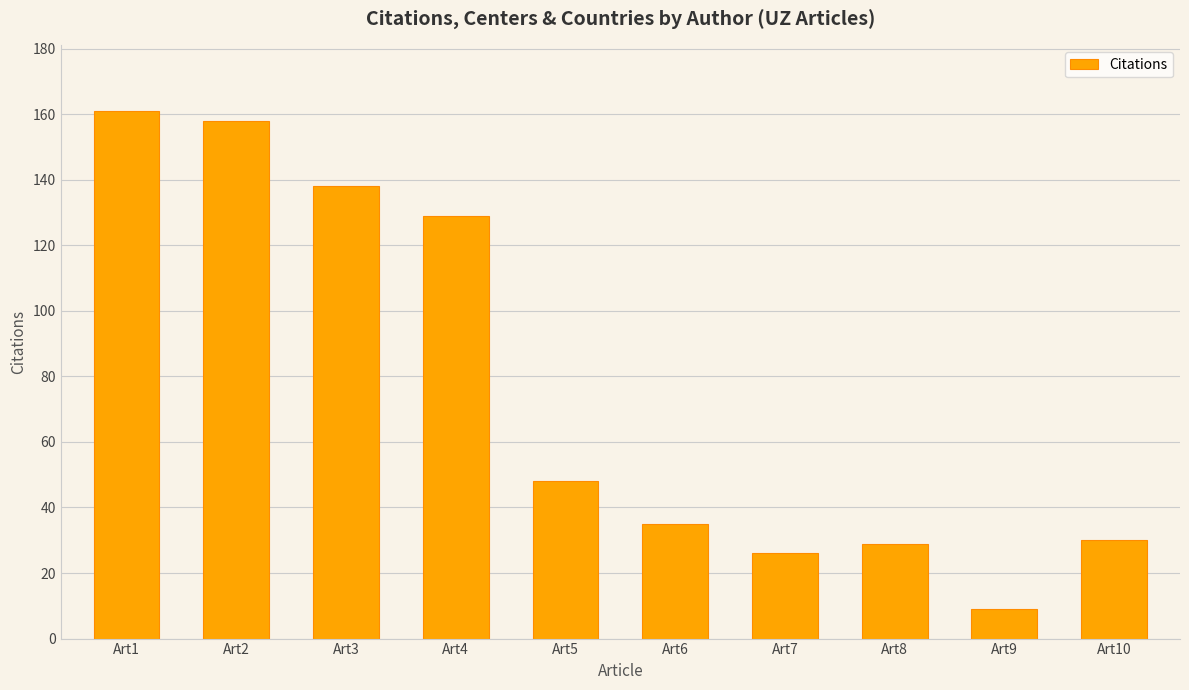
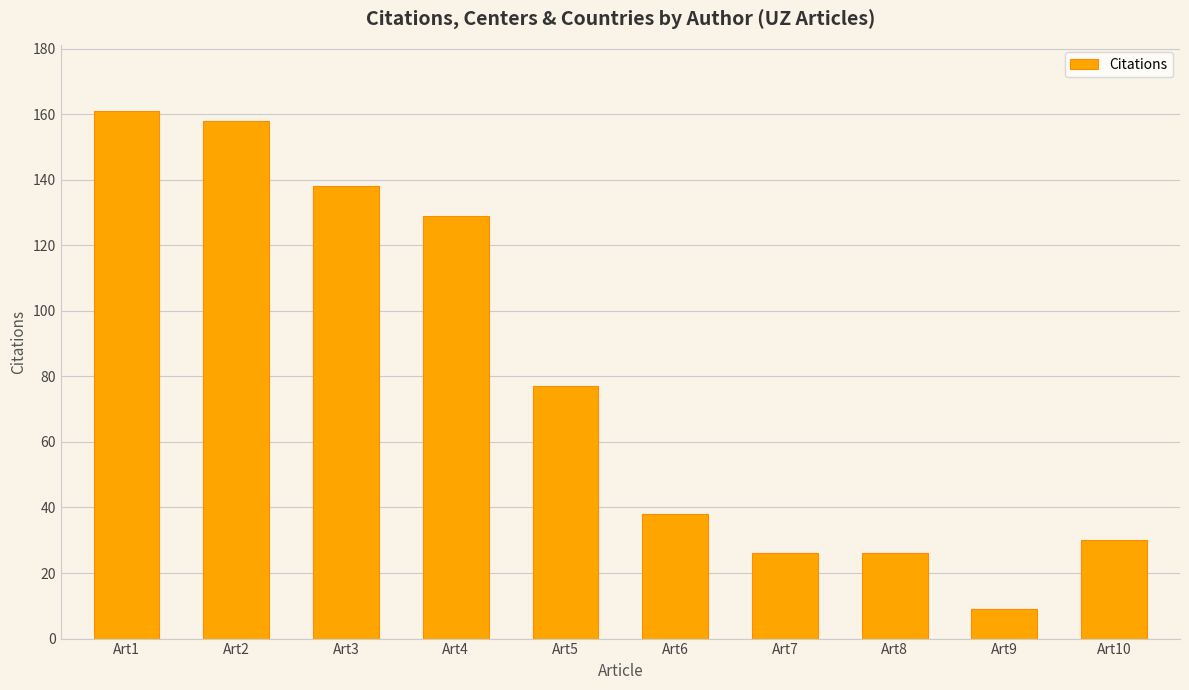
  {
    "Art1": 161,
    "Art2": 158,
    "Art3": 138,
    "Art4": 129,
-   "Art5": 48,
-   "Art6": 35,
+   "Art5": 77,
+   "Art6": 38,
    "Art7": 26,
-   "Art8": 29,
+   "Art8": 26,
    "Art9": 9,
    "Art10": 30
  }
